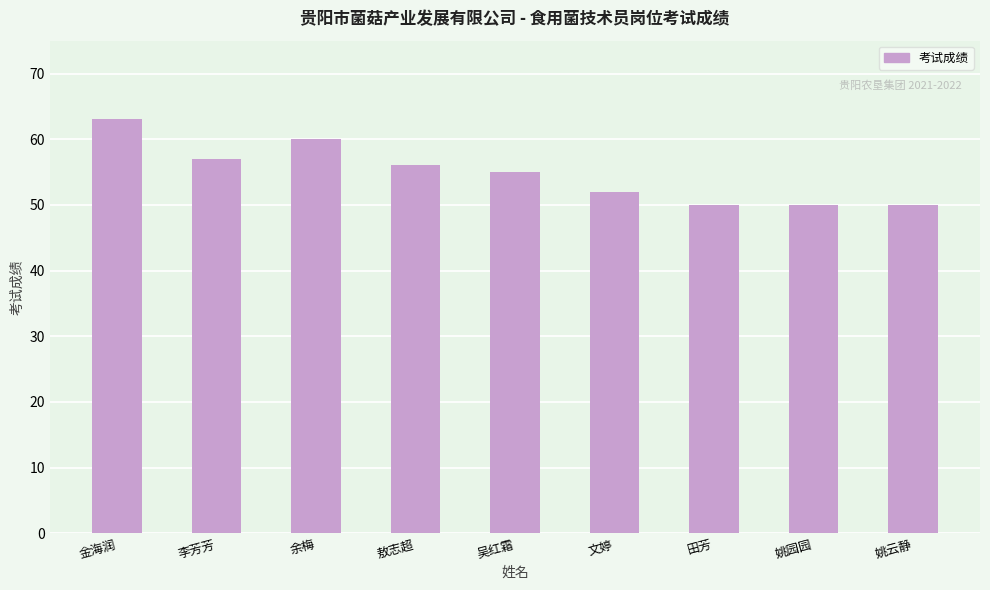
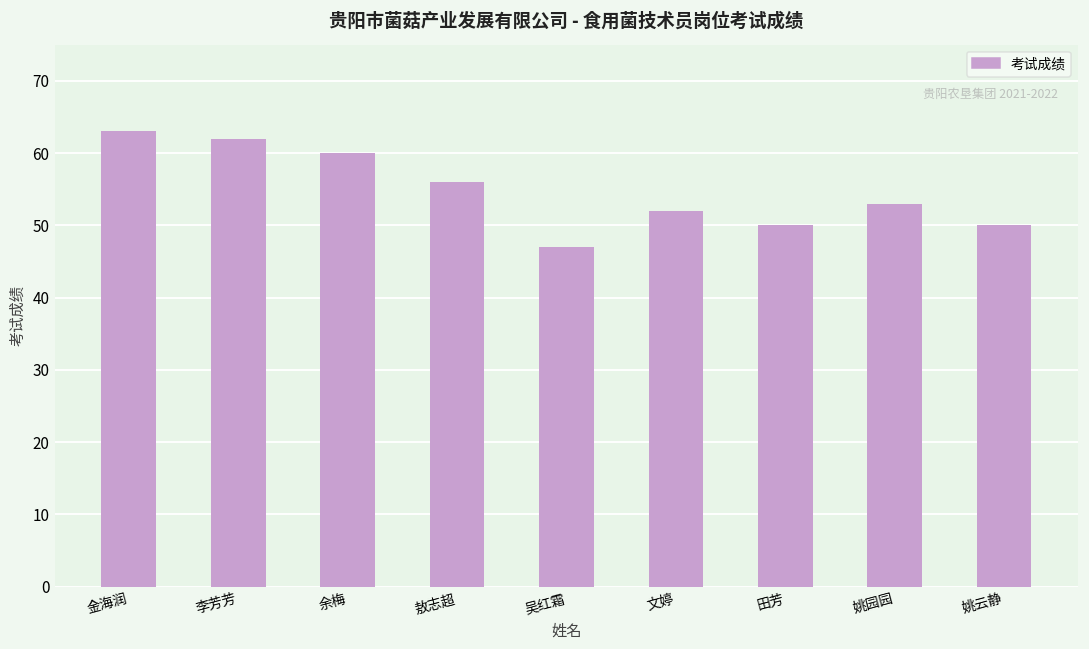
  {
    "金海润": 63,
-   "李芳芳": 57,
+   "李芳芳": 62,
    "余梅": 60,
    "敖志超": 56,
-   "吴红霜": 55,
+   "吴红霜": 47,
    "文婷": 52,
    "田芳": 50,
-   "姚园园": 50,
+   "姚园园": 53,
    "姚云静": 50
  }
